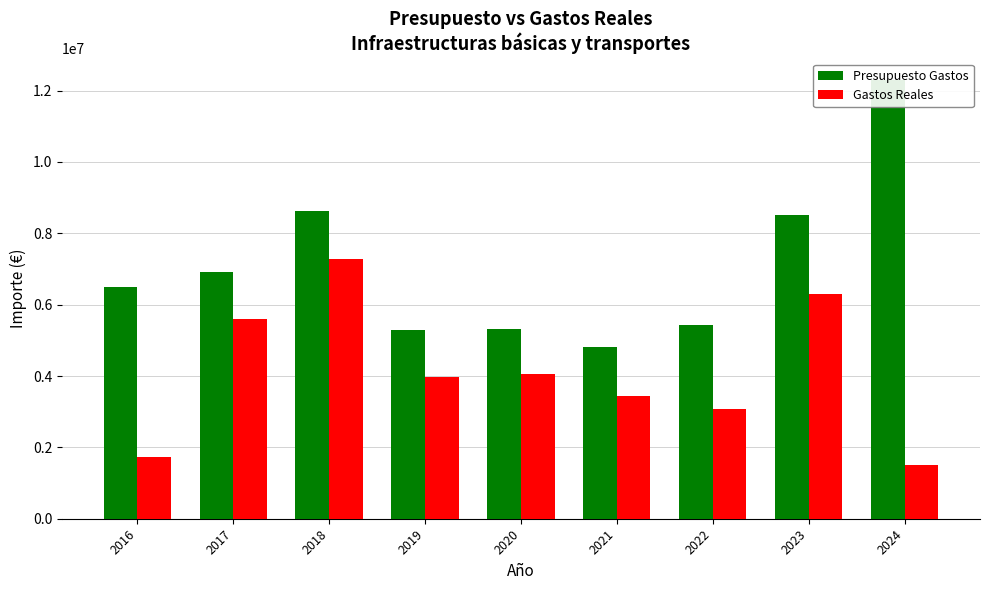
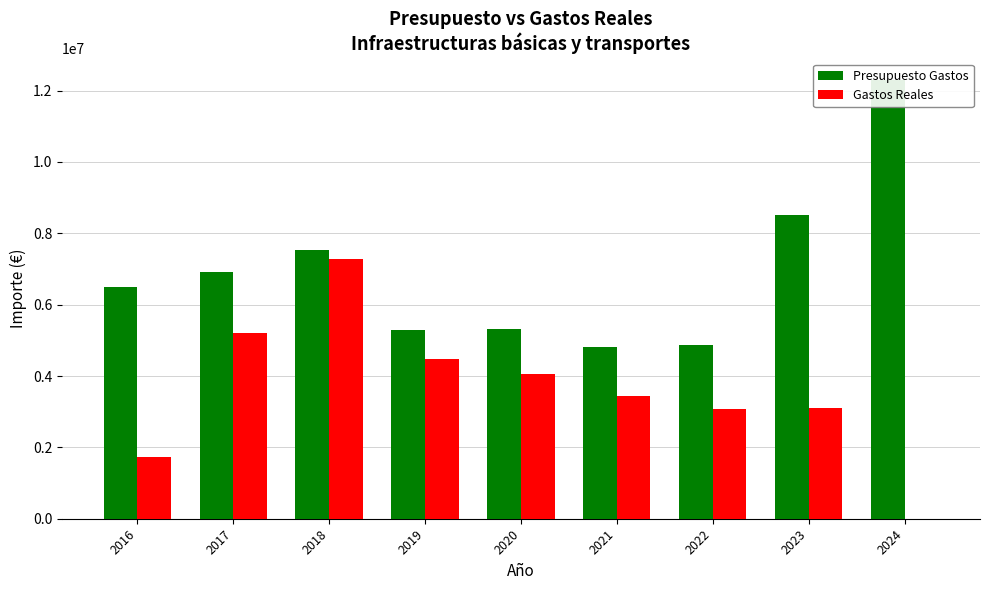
  {
    "Presupuesto Gastos": {
      "2016": 6500000,
      "2017": 6900000,
-     "2018": 8600000,
+     "2018": 7500000,
      "2019": 5300000,
      "2020": 5300000,
      "2021": 4800000,
-     "2022": 5400000,
+     "2022": 4900000,
      "2023": 8500000
    },
    "Gastos Reales": {
      "2016": 1700000,
-     "2017": 5600000,
+     "2017": 5200000,
      "2018": 7300000,
-     "2019": 4000000,
+     "2019": 4500000,
      "2020": 4100000,
      "2021": 3400000,
      "2022": 3100000,
-     "2023": 6300000,
-     "2024": 1500000
+     "2023": 3100000,
+     "2024": 0
    }
  }
